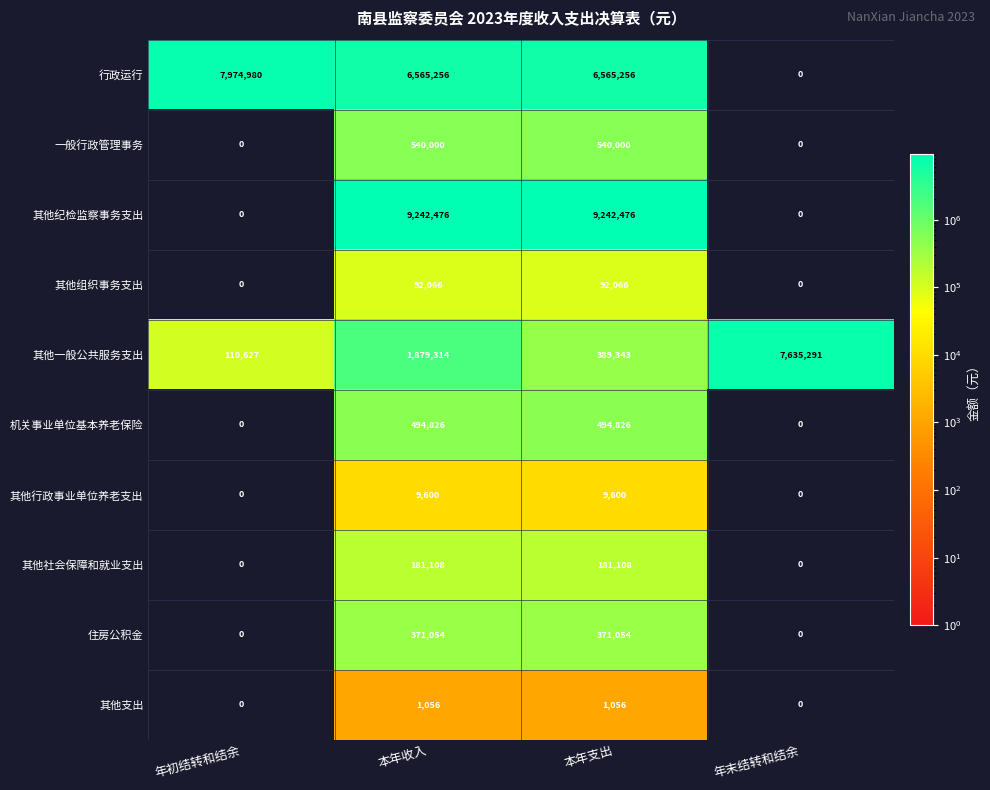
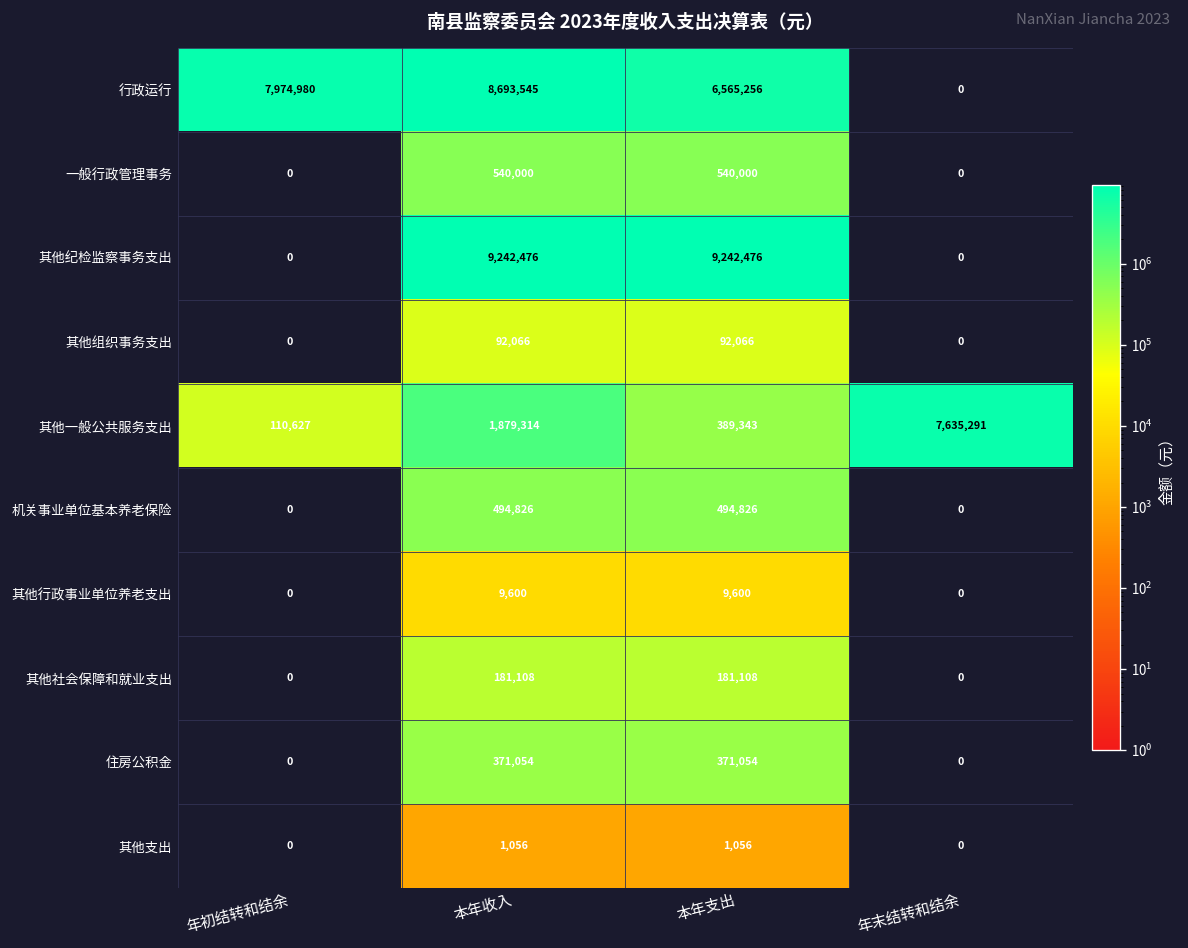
  {
    "行政运行": {
      "年初结转和结余": "7,974,980",
-     "本年收入": "6,565,256",
+     "本年收入": "8,693,545",
      "本年支出": "6,565,256",
      "年末结转和结余": "0"
    },
    "一般行政管理事务": {
      "年初结转和结余": "0",
      "本年收入": "540,000",
      "本年支出": "540,000",
      "年末结转和结余": "0"
    },
    "其他纪检监察事务支出": {
      "年初结转和结余": "0",
      "本年收入": "9,242,476",
      "本年支出": "9,242,476",
      "年末结转和结余": "0"
    },
    "其他组织事务支出": {
      "年初结转和结余": "0",
      "本年收入": "92,066",
      "本年支出": "92,066",
      "年末结转和结余": "0"
    },
    "其他一般公共服务支出": {
      "年初结转和结余": "110,627",
      "本年收入": "1,879,314",
      "本年支出": "389,343",
      "年末结转和结余": "7,635,291"
    },
    "机关事业单位基本养老保险": {
      "年初结转和结余": "0",
      "本年收入": "494,826",
      "本年支出": "494,826",
      "年末结转和结余": "0"
    },
    "其他行政事业单位养老支出": {
      "年初结转和结余": "0",
      "本年收入": "9,600",
      "本年支出": "9,600",
      "年末结转和结余": "0"
    },
    "其他社会保障和就业支出": {
      "年初结转和结余": "0",
      "本年收入": "181,108",
      "本年支出": "181,108",
      "年末结转和结余": "0"
    },
    "住房公积金": {
      "年初结转和结余": "0",
      "本年收入": "371,054",
      "本年支出": "371,054",
      "年末结转和结余": "0"
    },
    "其他支出": {
      "年初结转和结余": "0",
      "本年收入": "1,056",
      "本年支出": "1,056",
      "年末结转和结余": "0"
    }
  }
